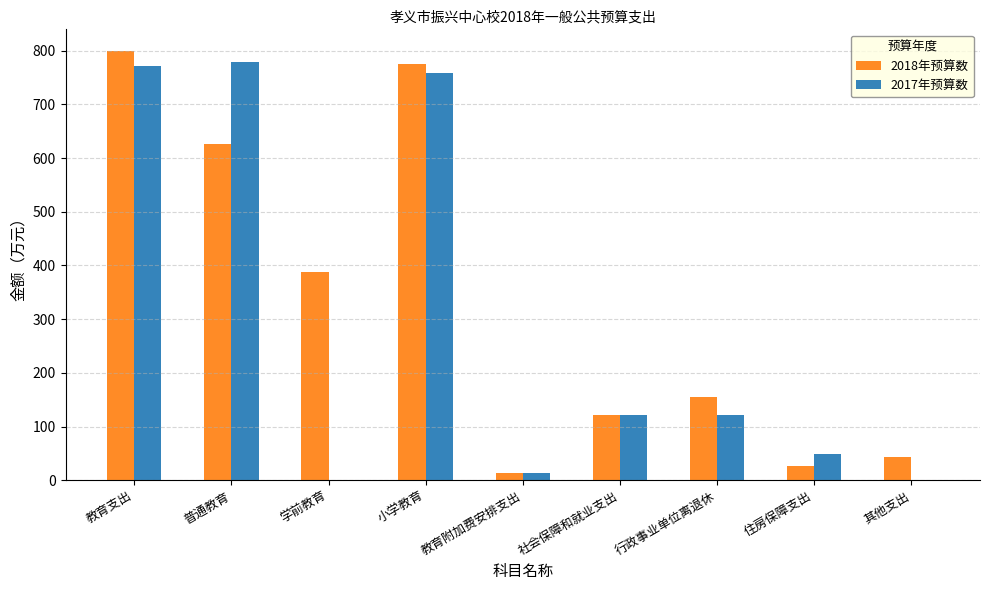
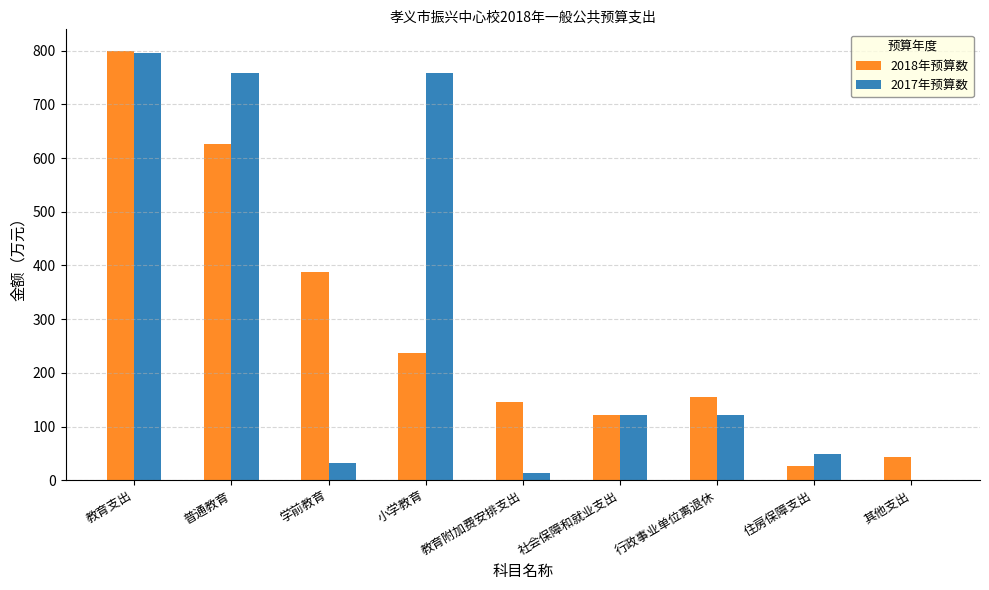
  {
    "2018年预算数": {
      "教育支出": 800,
      "普通教育": 630,
      "学前教育": 390,
-     "小学教育": 770,
-     "教育附加费安排支出": 10,
+     "小学教育": 240,
+     "教育附加费安排支出": 150,
      "社会保障和就业支出": 120,
      "行政事业单位离退休": 150,
      "住房保障支出": 30,
      "其他支出": 40
    },
    "2017年预算数": {
-     "教育支出": 770,
-     "普通教育": 780,
-     "学前教育": 0,
+     "教育支出": 800,
+     "普通教育": 760,
+     "学前教育": 30,
      "小学教育": 760,
      "教育附加费安排支出": 10,
      "社会保障和就业支出": 120,
      "行政事业单位离退休": 120,
      "住房保障支出": 50,
      "其他支出": 0
    }
  }
